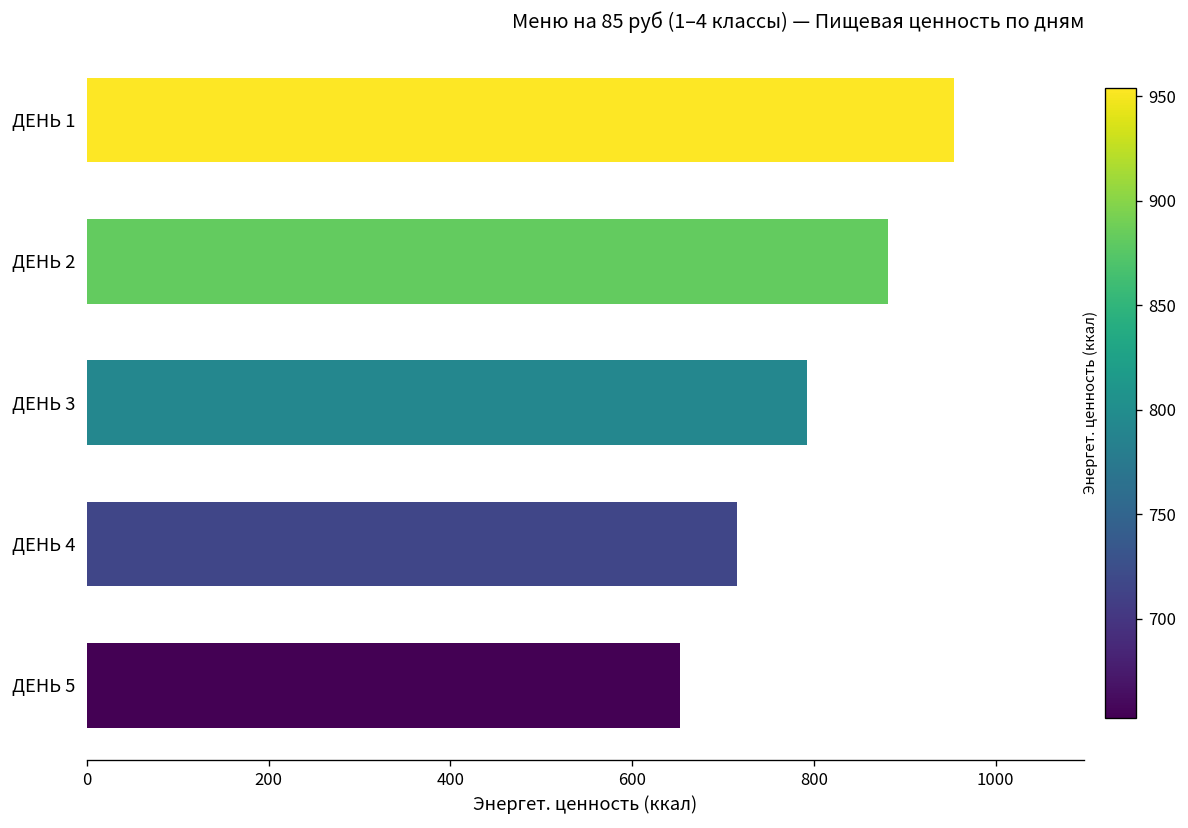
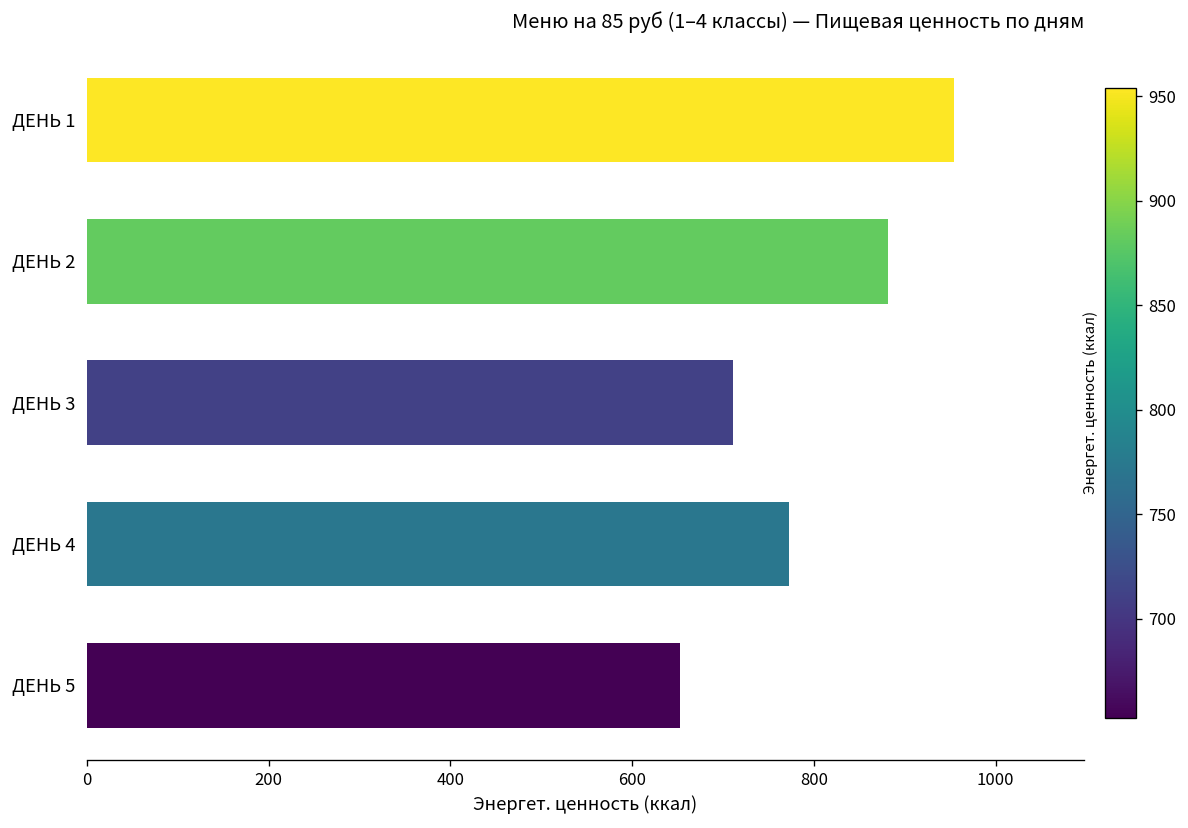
  {
    "ДЕНЬ 1": 950,
    "ДЕНЬ 2": 880,
-   "ДЕНЬ 3": 790,
-   "ДЕНЬ 4": 720,
+   "ДЕНЬ 3": 710,
+   "ДЕНЬ 4": 770,
    "ДЕНЬ 5": 650
  }
